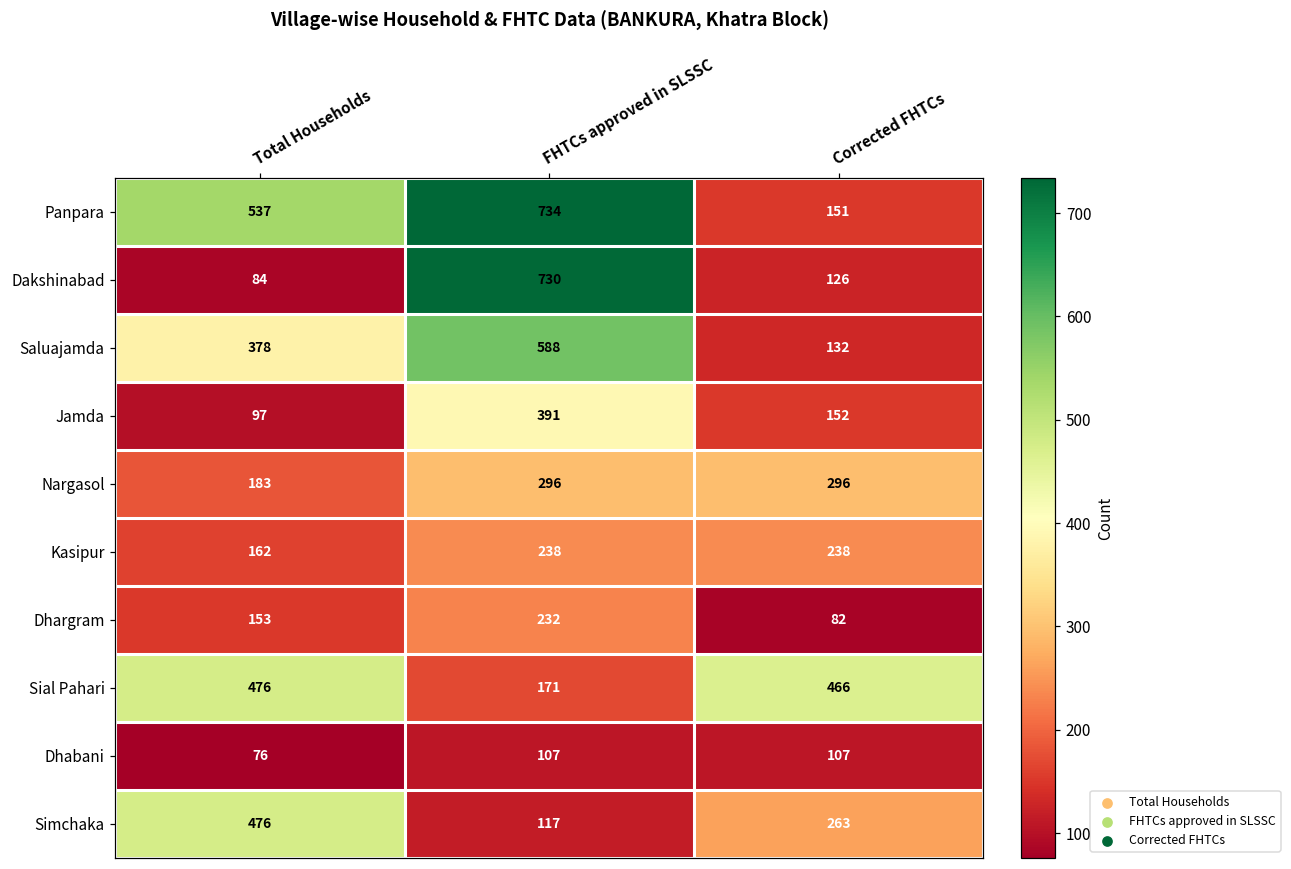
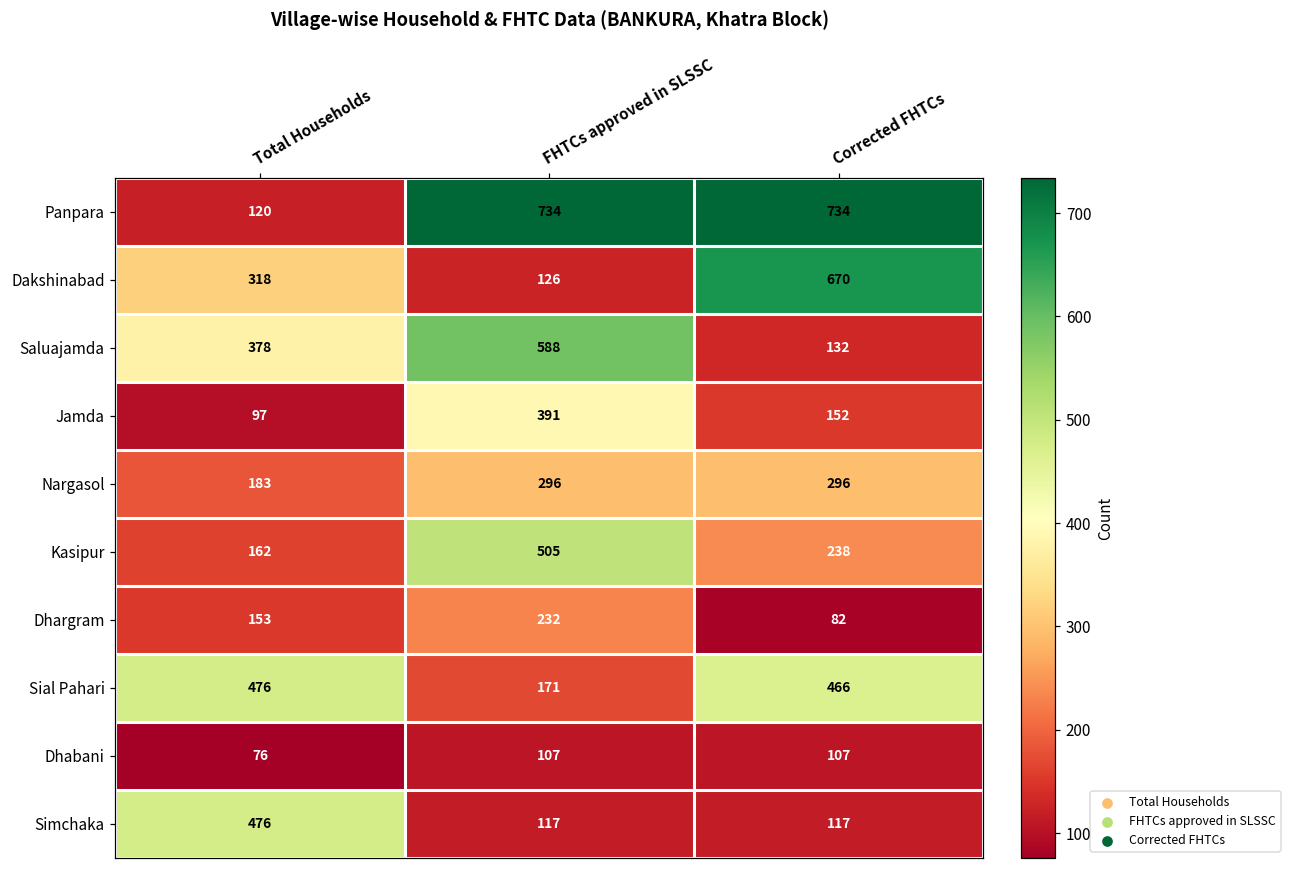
  {
    "Panpara": {
-     "Total Households": 537,
+     "Total Households": 120,
      "FHTCs approved in SLSSC": 734,
-     "Corrected FHTCs": 151
+     "Corrected FHTCs": 734
    },
    "Dakshinabad": {
-     "Total Households": 84,
-     "FHTCs approved in SLSSC": 730,
-     "Corrected FHTCs": 126
+     "Total Households": 318,
+     "FHTCs approved in SLSSC": 126,
+     "Corrected FHTCs": 670
    },
    "Saluajamda": {
      "Total Households": 378,
      "FHTCs approved in SLSSC": 588,
      "Corrected FHTCs": 132
    },
    "Jamda": {
      "Total Households": 97,
      "FHTCs approved in SLSSC": 391,
      "Corrected FHTCs": 152
    },
    "Nargasol": {
      "Total Households": 183,
      "FHTCs approved in SLSSC": 296,
      "Corrected FHTCs": 296
    },
    "Kasipur": {
      "Total Households": 162,
-     "FHTCs approved in SLSSC": 238,
+     "FHTCs approved in SLSSC": 505,
      "Corrected FHTCs": 238
    },
    "Dhargram": {
      "Total Households": 153,
      "FHTCs approved in SLSSC": 232,
      "Corrected FHTCs": 82
    },
    "Sial Pahari": {
      "Total Households": 476,
      "FHTCs approved in SLSSC": 171,
      "Corrected FHTCs": 466
    },
    "Dhabani": {
      "Total Households": 76,
      "FHTCs approved in SLSSC": 107,
      "Corrected FHTCs": 107
    },
    "Simchaka": {
      "Total Households": 476,
      "FHTCs approved in SLSSC": 117,
-     "Corrected FHTCs": 263
+     "Corrected FHTCs": 117
    }
  }
